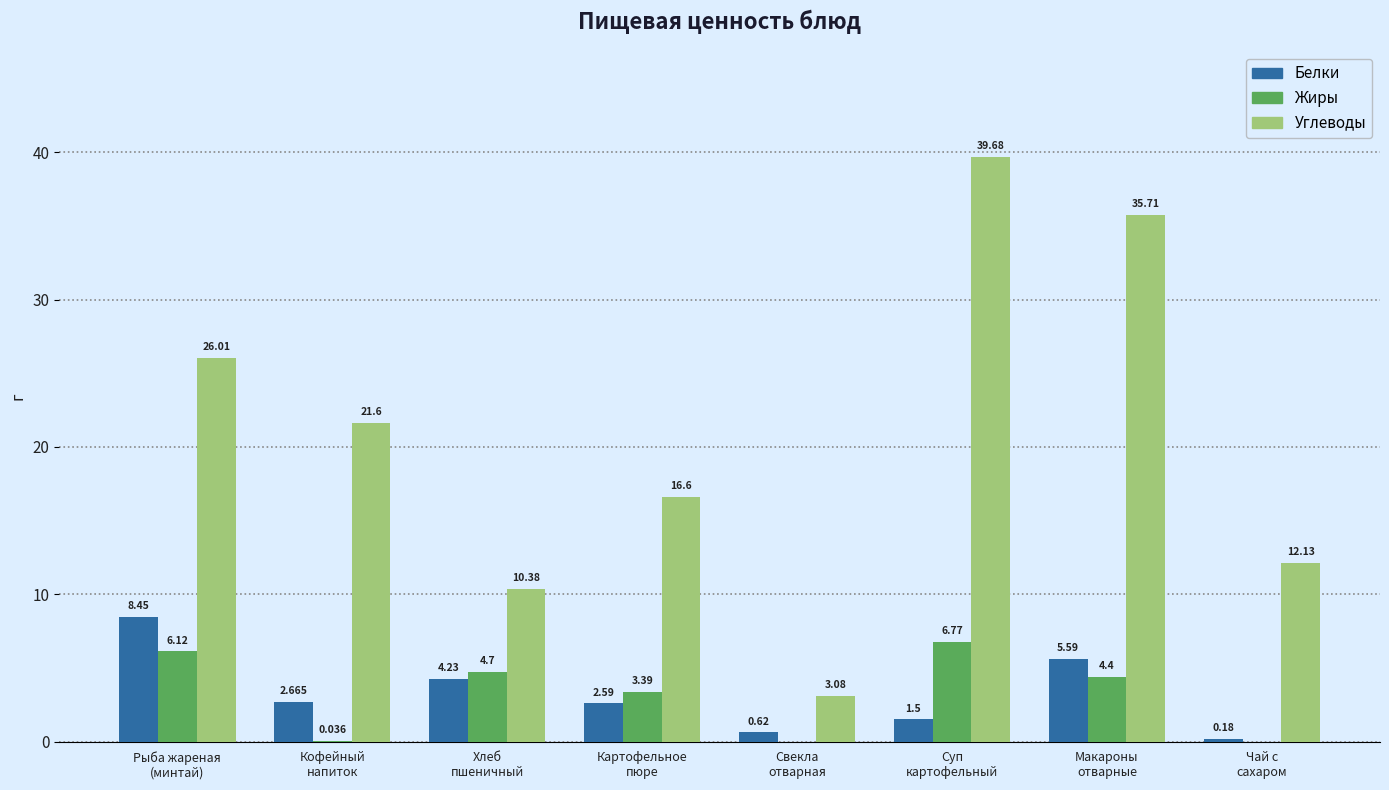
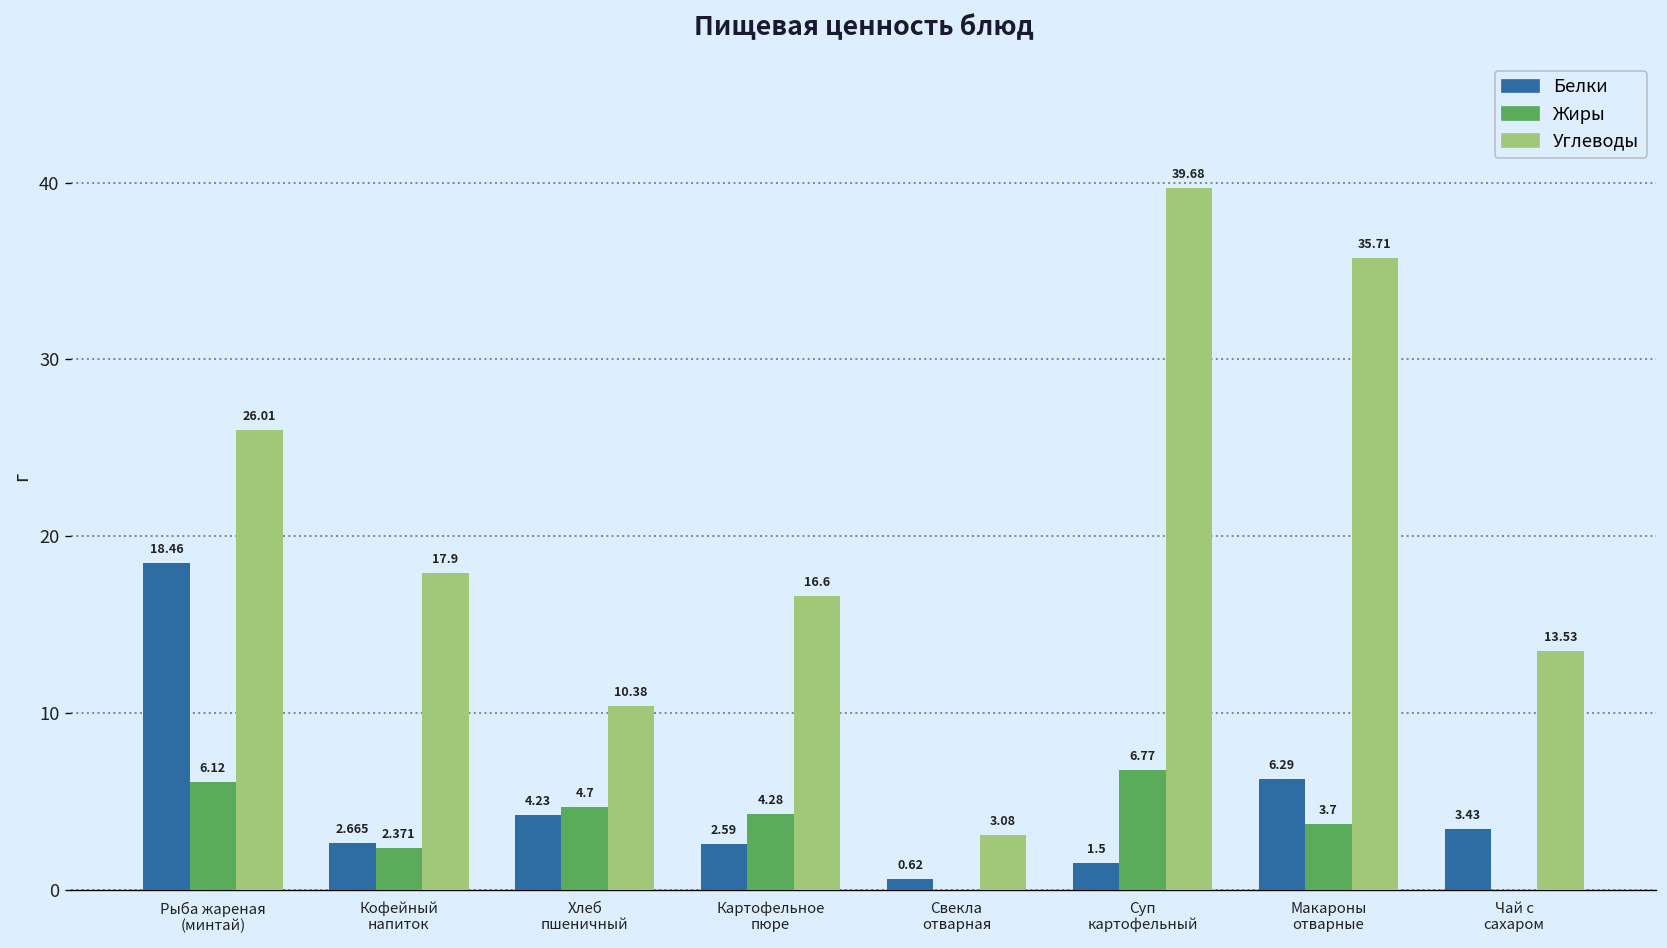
  {
    "Белки": {
-     "Рыба жареная (минтай)": 8.45,
+     "Рыба жареная (минтай)": 18.46,
      "Кофейный напиток": 2.665,
      "Хлеб пшеничный": 4.23,
      "Картофельное пюре": 2.59,
      "Свекла отварная": 0.62,
      "Суп картофельный": 1.5,
-     "Макароны отварные": 5.59,
-     "Чай с сахаром": 0.18
+     "Макароны отварные": 6.29,
+     "Чай с сахаром": 3.43
    },
    "Жиры": {
      "Рыба жареная (минтай)": 6.12,
-     "Кофейный напиток": 0.036,
+     "Кофейный напиток": 2.371,
      "Хлеб пшеничный": 4.7,
-     "Картофельное пюре": 3.39,
+     "Картофельное пюре": 4.28,
      "Суп картофельный": 6.77,
-     "Макароны отварные": 4.4
+     "Макароны отварные": 3.7
    },
    "Углеводы": {
      "Рыба жареная (минтай)": 26.01,
-     "Кофейный напиток": 21.6,
+     "Кофейный напиток": 17.9,
      "Хлеб пшеничный": 10.38,
      "Картофельное пюре": 16.6,
      "Свекла отварная": 3.08,
      "Суп картофельный": 39.68,
      "Макароны отварные": 35.71,
-     "Чай с сахаром": 12.13
+     "Чай с сахаром": 13.53
    }
  }
